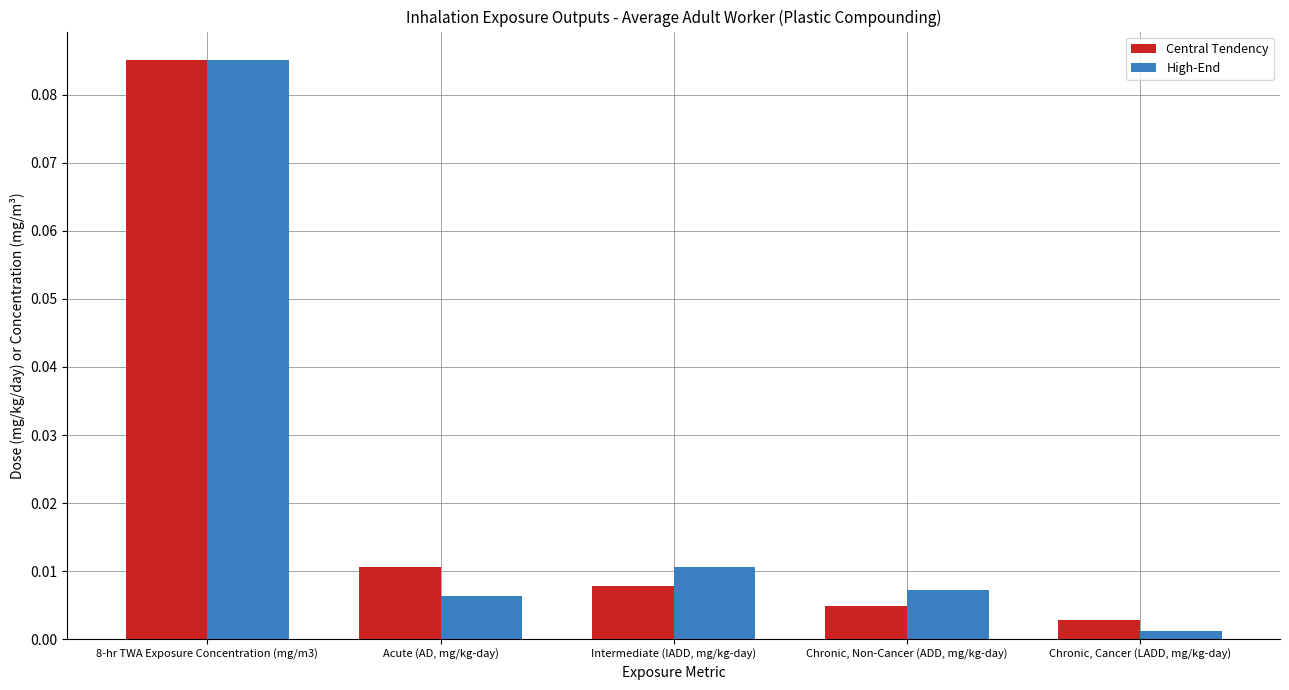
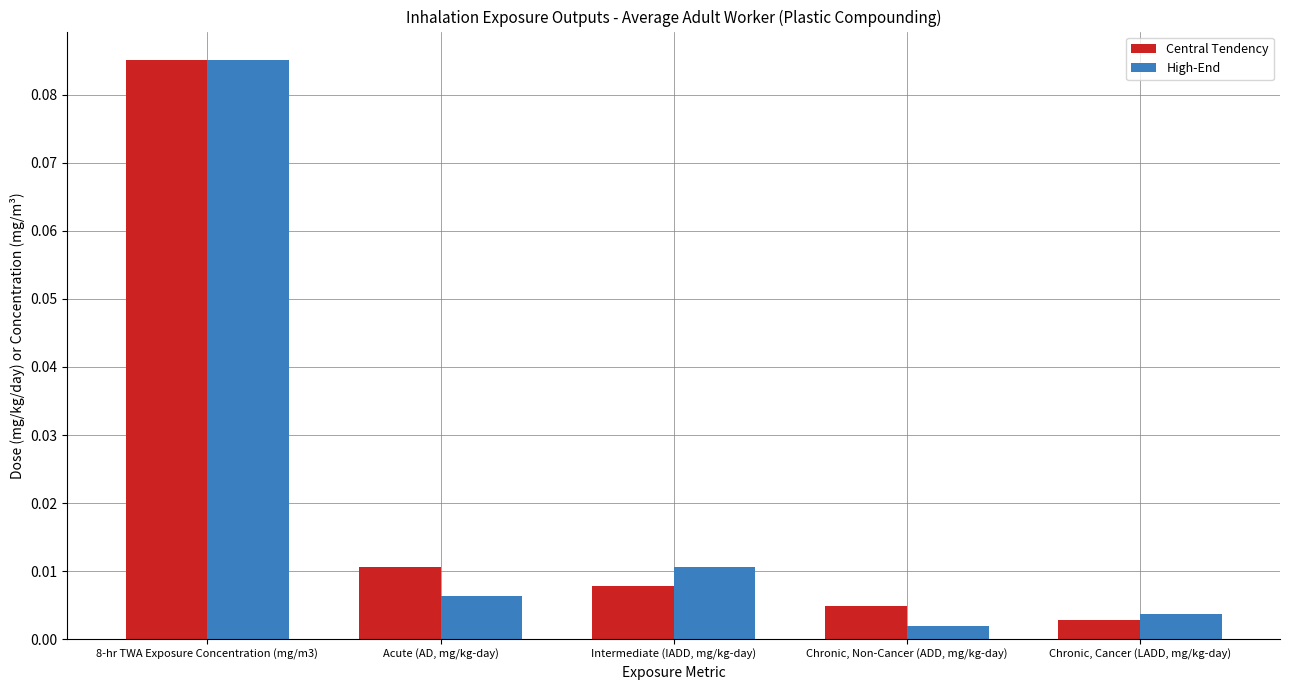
  {
    "Central Tendency": {
      "8-hr TWA Exposure Concentration (mg/m3)": 0.085,
      "Acute (AD, mg/kg-day)": 0.011,
      "Intermediate (IADD, mg/kg-day)": 0.008,
      "Chronic, Non-Cancer (ADD, mg/kg-day)": 0.005,
      "Chronic, Cancer (LADD, mg/kg-day)": 0.003
    },
    "High-End": {
      "8-hr TWA Exposure Concentration (mg/m3)": 0.085,
      "Acute (AD, mg/kg-day)": 0.006,
      "Intermediate (IADD, mg/kg-day)": 0.011,
-     "Chronic, Non-Cancer (ADD, mg/kg-day)": 0.007,
-     "Chronic, Cancer (LADD, mg/kg-day)": 0.001
+     "Chronic, Non-Cancer (ADD, mg/kg-day)": 0.002,
+     "Chronic, Cancer (LADD, mg/kg-day)": 0.004
    }
  }
